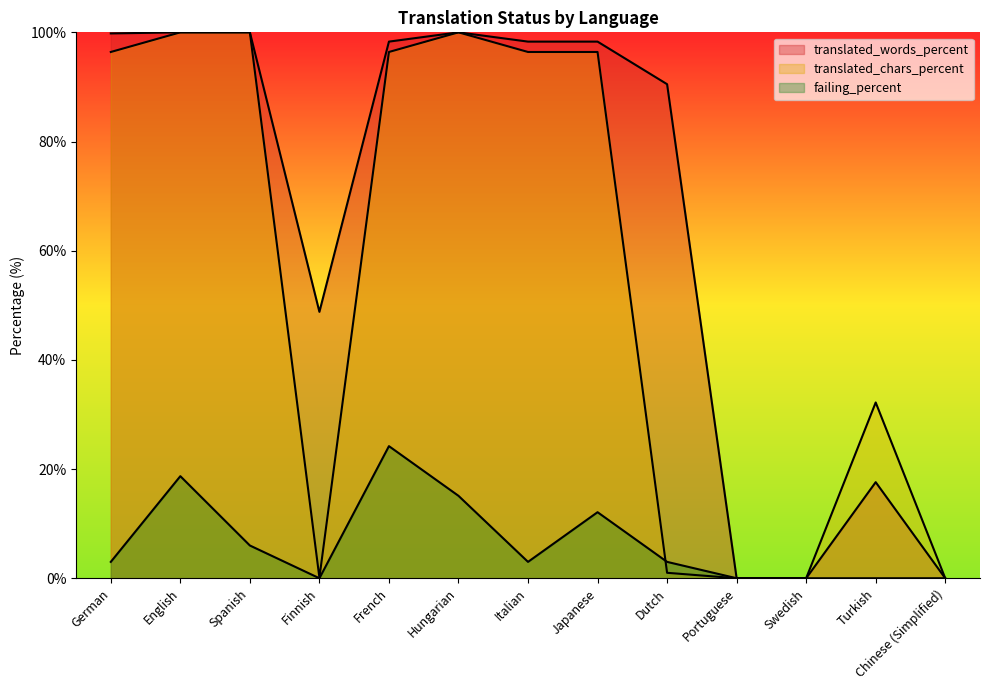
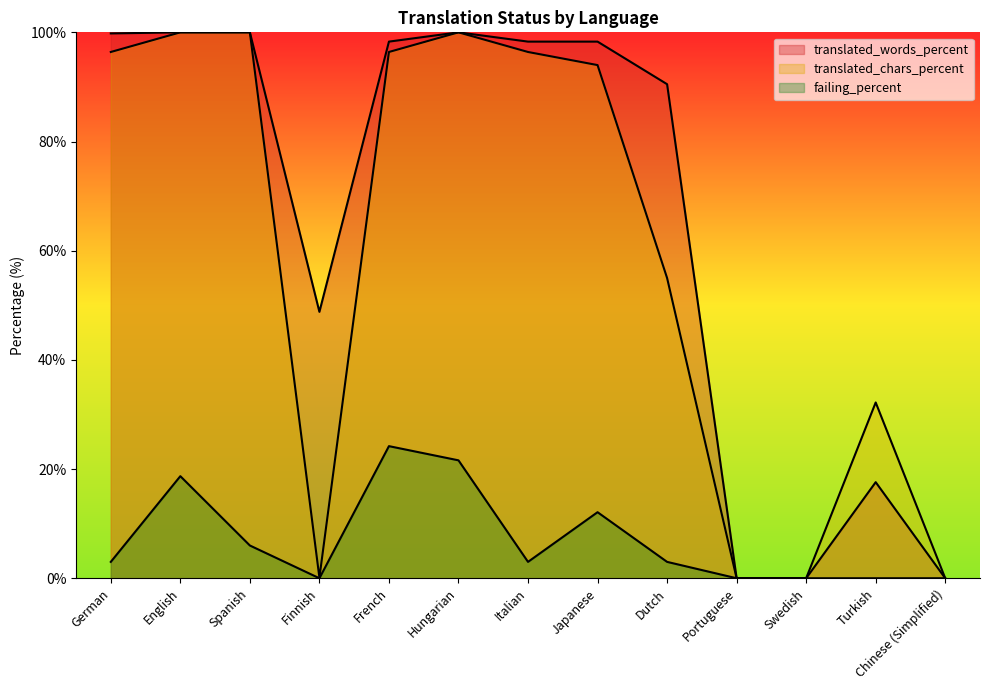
  {
    "translated_words_percent": {
      "German": "100%",
      "Finnish": "49%",
      "French": "98%",
      "Italian": "98%",
      "Japanese": "98%",
      "Dutch": "91%",
      "Turkish": "18%"
    },
    "translated_chars_percent": {
      "German": "96%",
      "French": "96%",
      "Italian": "96%",
-     "Japanese": "96%",
-     "Dutch": "1%",
+     "Japanese": "94%",
+     "Dutch": "55%",
      "Turkish": "32%"
    },
    "failing_percent": {
      "German": "3%",
      "English": "19%",
      "Spanish": "6%",
      "French": "24%",
-     "Hungarian": "15%",
+     "Hungarian": "22%",
      "Italian": "3%",
      "Japanese": "12%",
      "Dutch": "3%",
      "Turkish": "0%"
    }
  }
